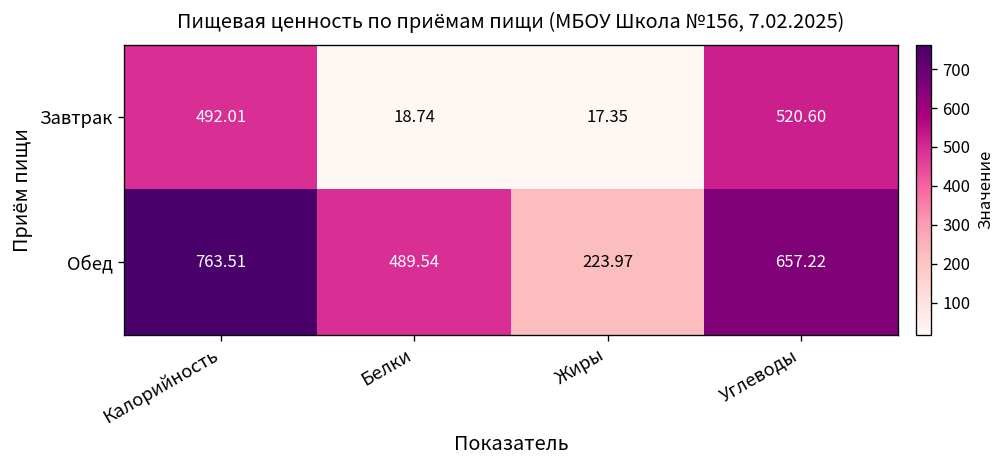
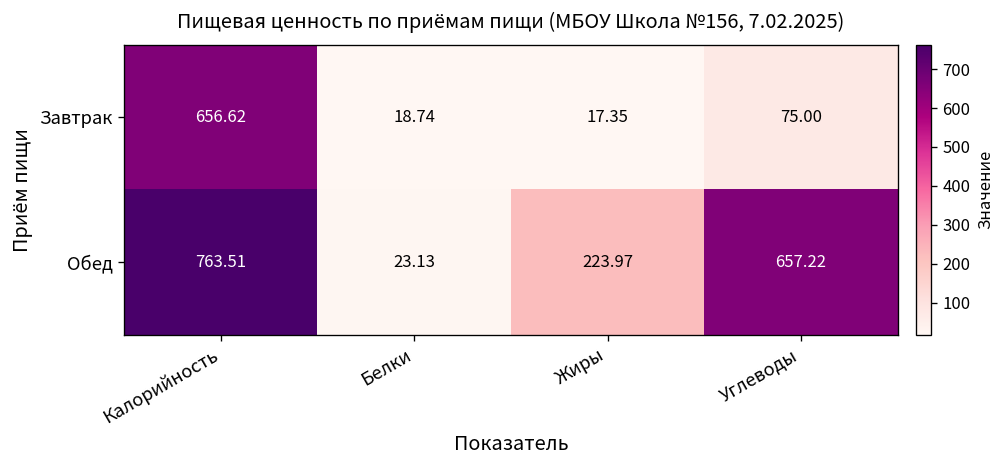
  {
    "Завтрак": {
-     "Калорийность": 492.01,
+     "Калорийность": 656.62,
      "Белки": 18.74,
      "Жиры": 17.35,
-     "Углеводы": 520.60
+     "Углеводы": 75.00
    },
    "Обед": {
      "Калорийность": 763.51,
-     "Белки": 489.54,
+     "Белки": 23.13,
      "Жиры": 223.97,
      "Углеводы": 657.22
    }
  }
